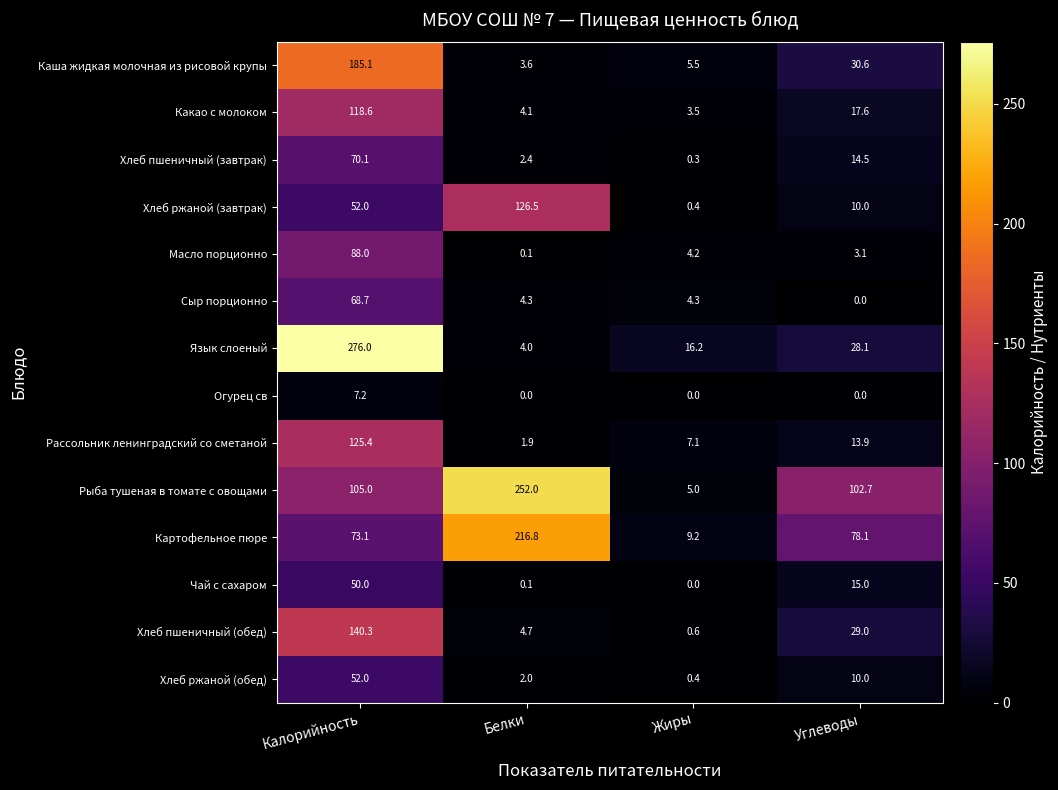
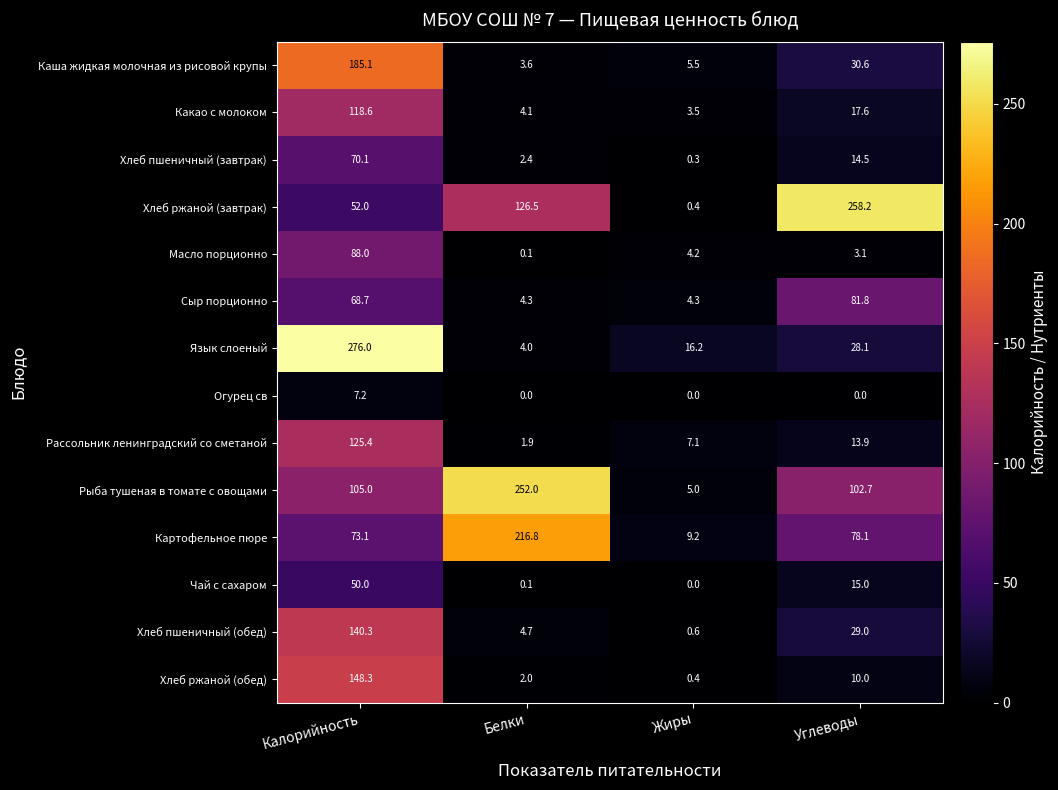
  {
    "Каша жидкая молочная из рисовой крупы": {
      "Калорийность": 185.1,
      "Белки": 3.6,
      "Жиры": 5.5,
      "Углеводы": 30.6
    },
    "Какао с молоком": {
      "Калорийность": 118.6,
      "Белки": 4.1,
      "Жиры": 3.5,
      "Углеводы": 17.6
    },
    "Хлеб пшеничный (завтрак)": {
      "Калорийность": 70.1,
      "Белки": 2.4,
      "Жиры": 0.3,
      "Углеводы": 14.5
    },
    "Хлеб ржаной (завтрак)": {
      "Калорийность": 52.0,
      "Белки": 126.5,
      "Жиры": 0.4,
-     "Углеводы": 10.0
+     "Углеводы": 258.2
    },
    "Масло порционно": {
      "Калорийность": 88.0,
      "Белки": 0.1,
      "Жиры": 4.2,
      "Углеводы": 3.1
    },
    "Сыр порционно": {
      "Калорийность": 68.7,
      "Белки": 4.3,
      "Жиры": 4.3,
-     "Углеводы": 0.0
+     "Углеводы": 81.8
    },
    "Язык слоеный": {
      "Калорийность": 276.0,
      "Белки": 4.0,
      "Жиры": 16.2,
      "Углеводы": 28.1
    },
    "Огурец св": {
      "Калорийность": 7.2,
      "Белки": 0.0,
      "Жиры": 0.0,
      "Углеводы": 0.0
    },
    "Рассольник ленинградский со сметаной": {
      "Калорийность": 125.4,
      "Белки": 1.9,
      "Жиры": 7.1,
      "Углеводы": 13.9
    },
    "Рыба тушеная в томате с овощами": {
      "Калорийность": 105.0,
      "Белки": 252.0,
      "Жиры": 5.0,
      "Углеводы": 102.7
    },
    "Картофельное пюре": {
      "Калорийность": 73.1,
      "Белки": 216.8,
      "Жиры": 9.2,
      "Углеводы": 78.1
    },
    "Чай с сахаром": {
      "Калорийность": 50.0,
      "Белки": 0.1,
      "Жиры": 0.0,
      "Углеводы": 15.0
    },
    "Хлеб пшеничный (обед)": {
      "Калорийность": 140.3,
      "Белки": 4.7,
      "Жиры": 0.6,
      "Углеводы": 29.0
    },
    "Хлеб ржаной (обед)": {
-     "Калорийность": 52.0,
+     "Калорийность": 148.3,
      "Белки": 2.0,
      "Жиры": 0.4,
      "Углеводы": 10.0
    }
  }
